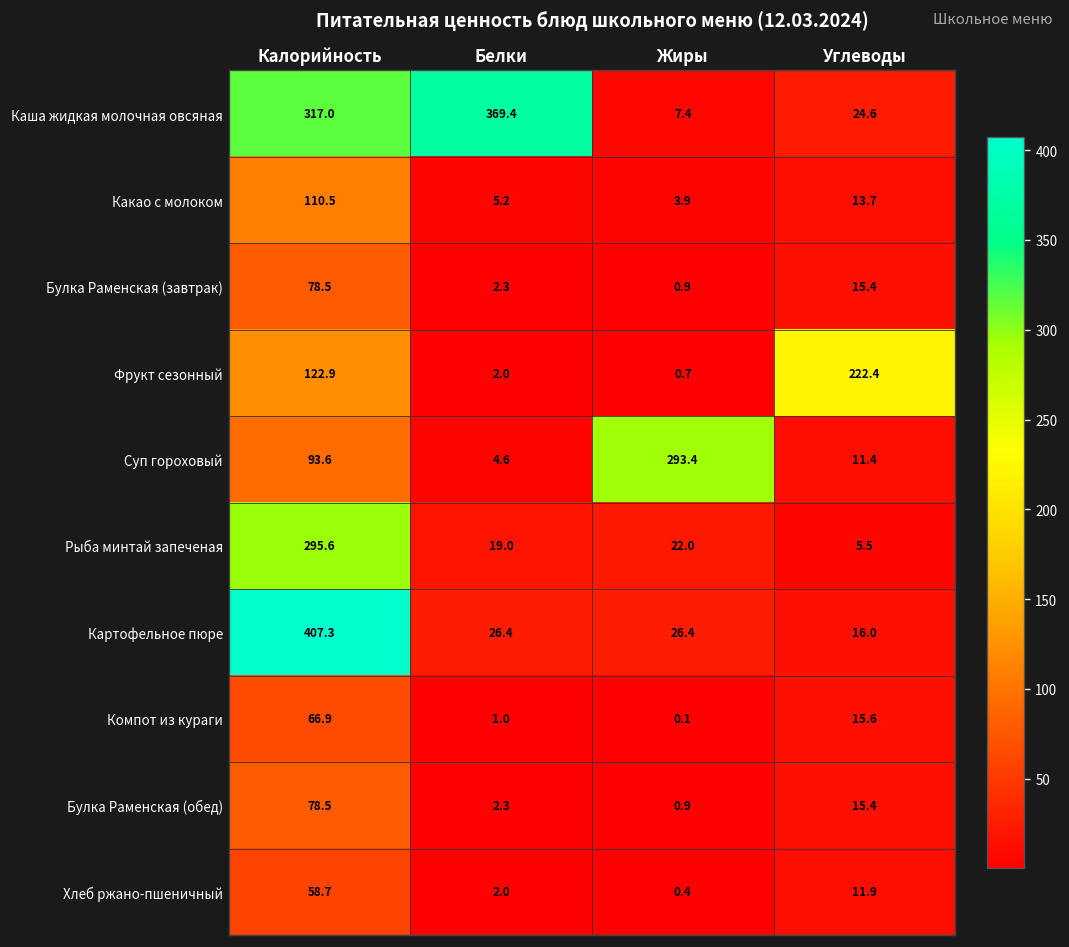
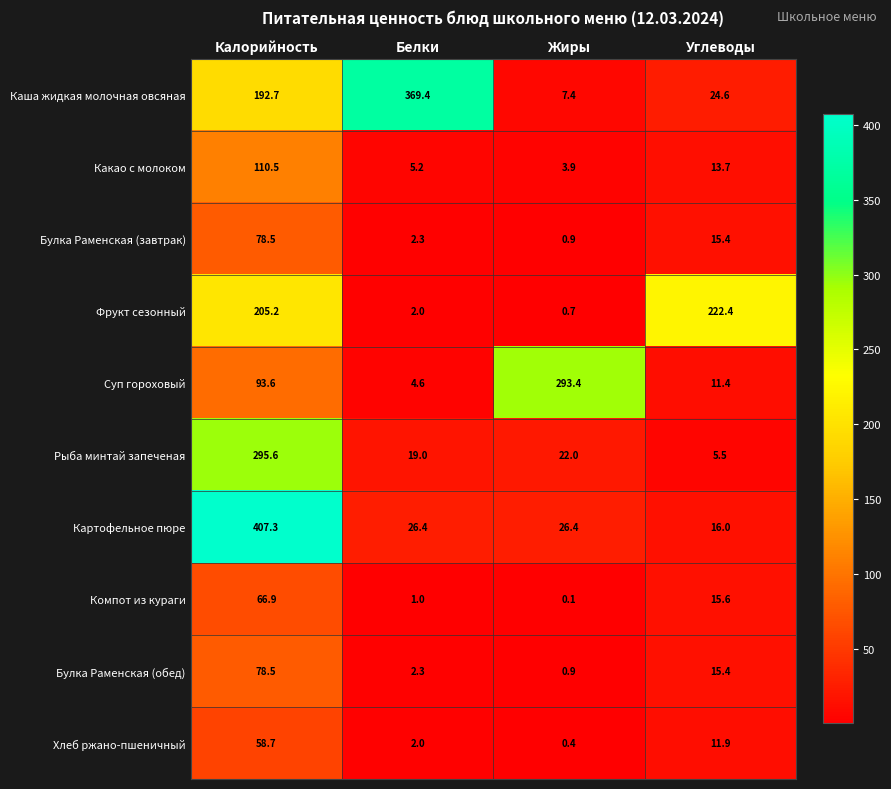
  {
    "Каша жидкая молочная овсяная": {
-     "Калорийность": 317.0,
+     "Калорийность": 192.7,
      "Белки": 369.4,
      "Жиры": 7.4,
      "Углеводы": 24.6
    },
    "Какао с молоком": {
      "Калорийность": 110.5,
      "Белки": 5.2,
      "Жиры": 3.9,
      "Углеводы": 13.7
    },
    "Булка Раменская (завтрак)": {
      "Калорийность": 78.5,
      "Белки": 2.3,
      "Жиры": 0.9,
      "Углеводы": 15.4
    },
    "Фрукт сезонный": {
-     "Калорийность": 122.9,
+     "Калорийность": 205.2,
      "Белки": 2.0,
      "Жиры": 0.7,
      "Углеводы": 222.4
    },
    "Суп гороховый": {
      "Калорийность": 93.6,
      "Белки": 4.6,
      "Жиры": 293.4,
      "Углеводы": 11.4
    },
    "Рыба минтай запеченая": {
      "Калорийность": 295.6,
      "Белки": 19.0,
      "Жиры": 22.0,
      "Углеводы": 5.5
    },
    "Картофельное пюре": {
      "Калорийность": 407.3,
      "Белки": 26.4,
      "Жиры": 26.4,
      "Углеводы": 16.0
    },
    "Компот из кураги": {
      "Калорийность": 66.9,
      "Белки": 1.0,
      "Жиры": 0.1,
      "Углеводы": 15.6
    },
    "Булка Раменская (обед)": {
      "Калорийность": 78.5,
      "Белки": 2.3,
      "Жиры": 0.9,
      "Углеводы": 15.4
    },
    "Хлеб ржано-пшеничный": {
      "Калорийность": 58.7,
      "Белки": 2.0,
      "Жиры": 0.4,
      "Углеводы": 11.9
    }
  }
